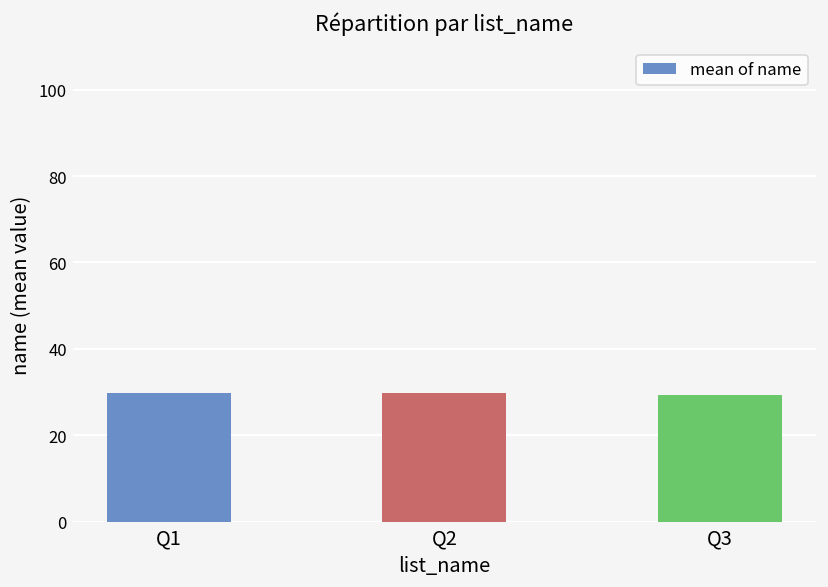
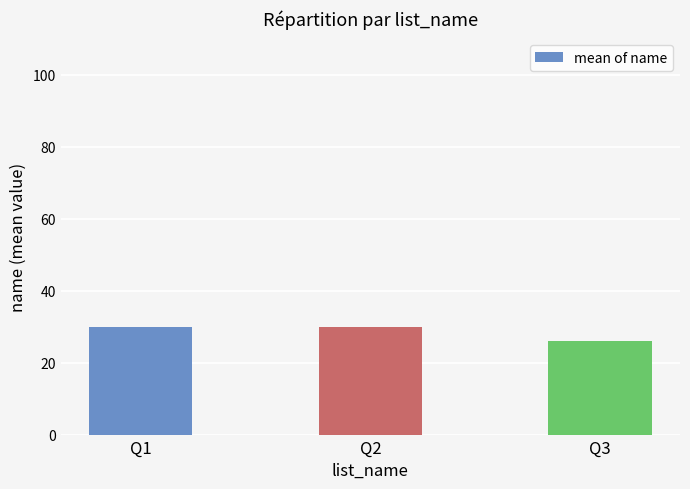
  {
    "Q1": 30,
    "Q2": 30,
-   "Q3": 29
+   "Q3": 26
  }
